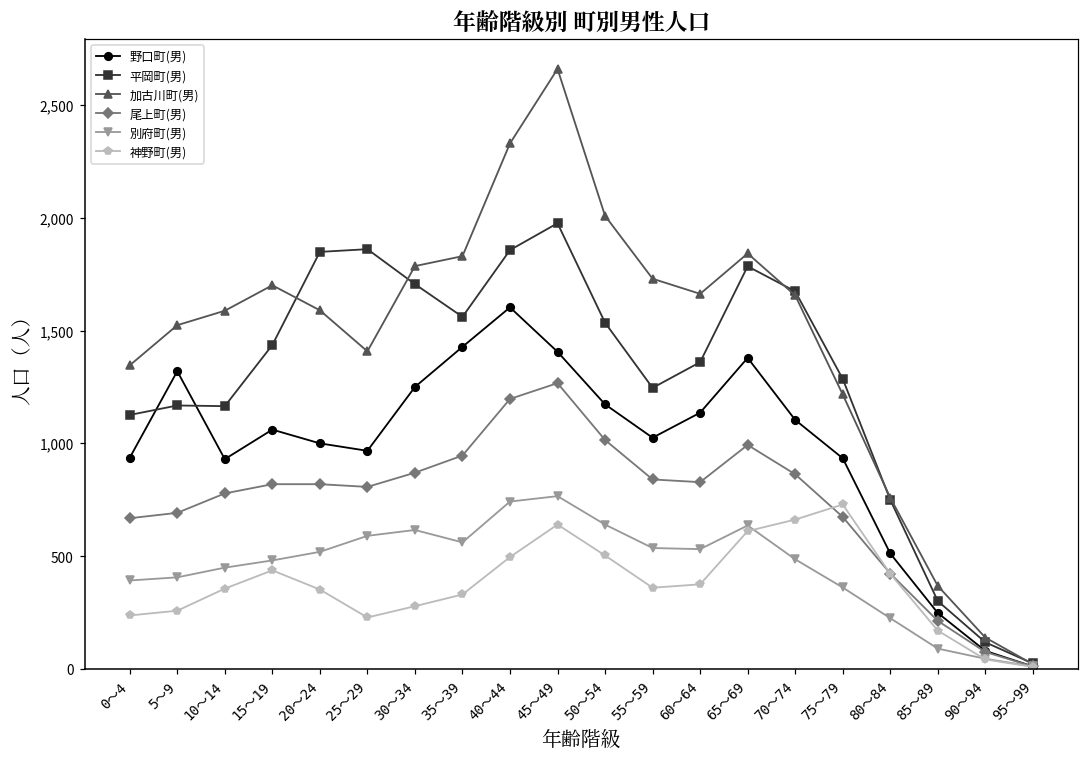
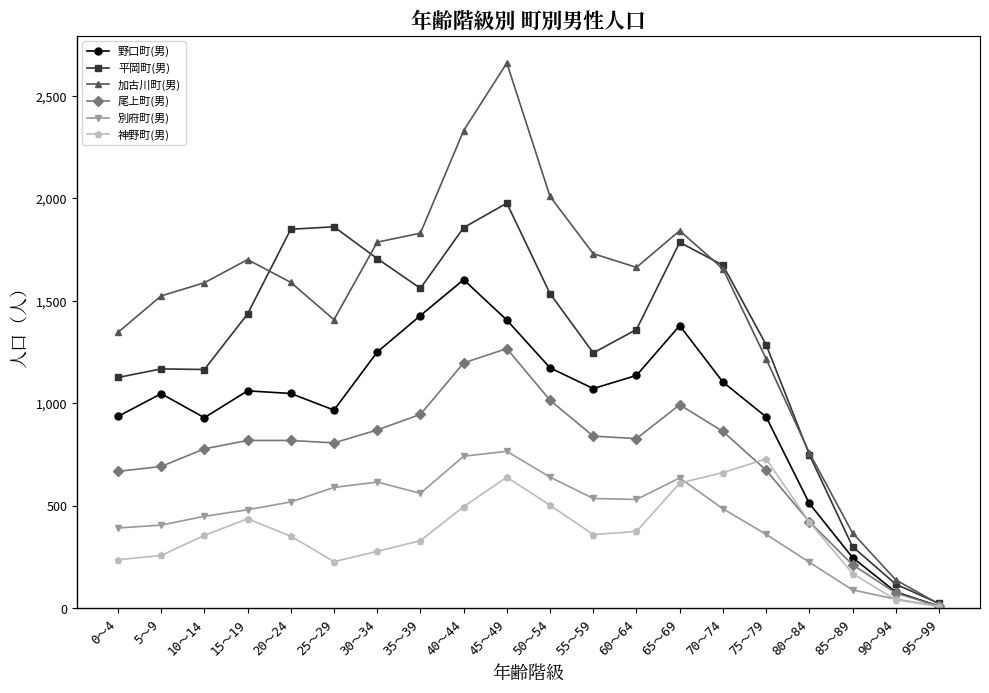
  {
    "野口町(男)": {
      "0～4": "940",
-     "5～9": "1,320",
+     "5～9": "1,050",
      "10～14": "930",
      "15～19": "1,060",
-     "20～24": "1,000",
+     "20～24": "1,050",
      "25～29": "970",
      "30～34": "1,250",
      "35～39": "1,430",
      "40～44": "1,600",
      "45～49": "1,410",
      "50～54": "1,170",
-     "55～59": "1,030",
+     "55～59": "1,070",
      "60～64": "1,140",
      "65～69": "1,380",
      "70～74": "1,100",
      "75～79": "930",
      "80～84": "510",
      "85～89": "250"
    }
  }
